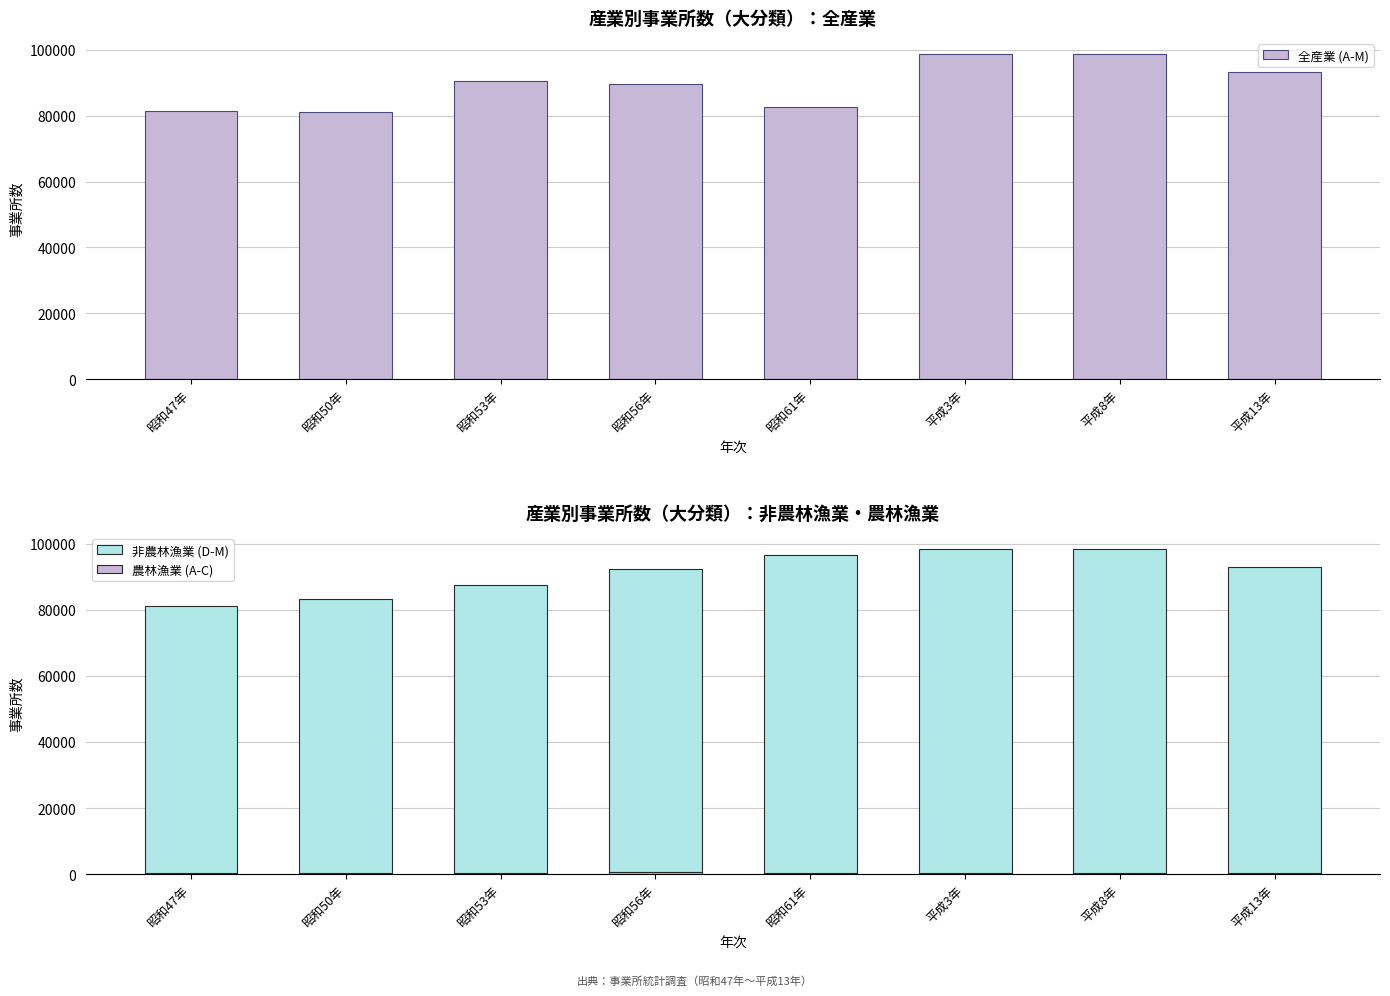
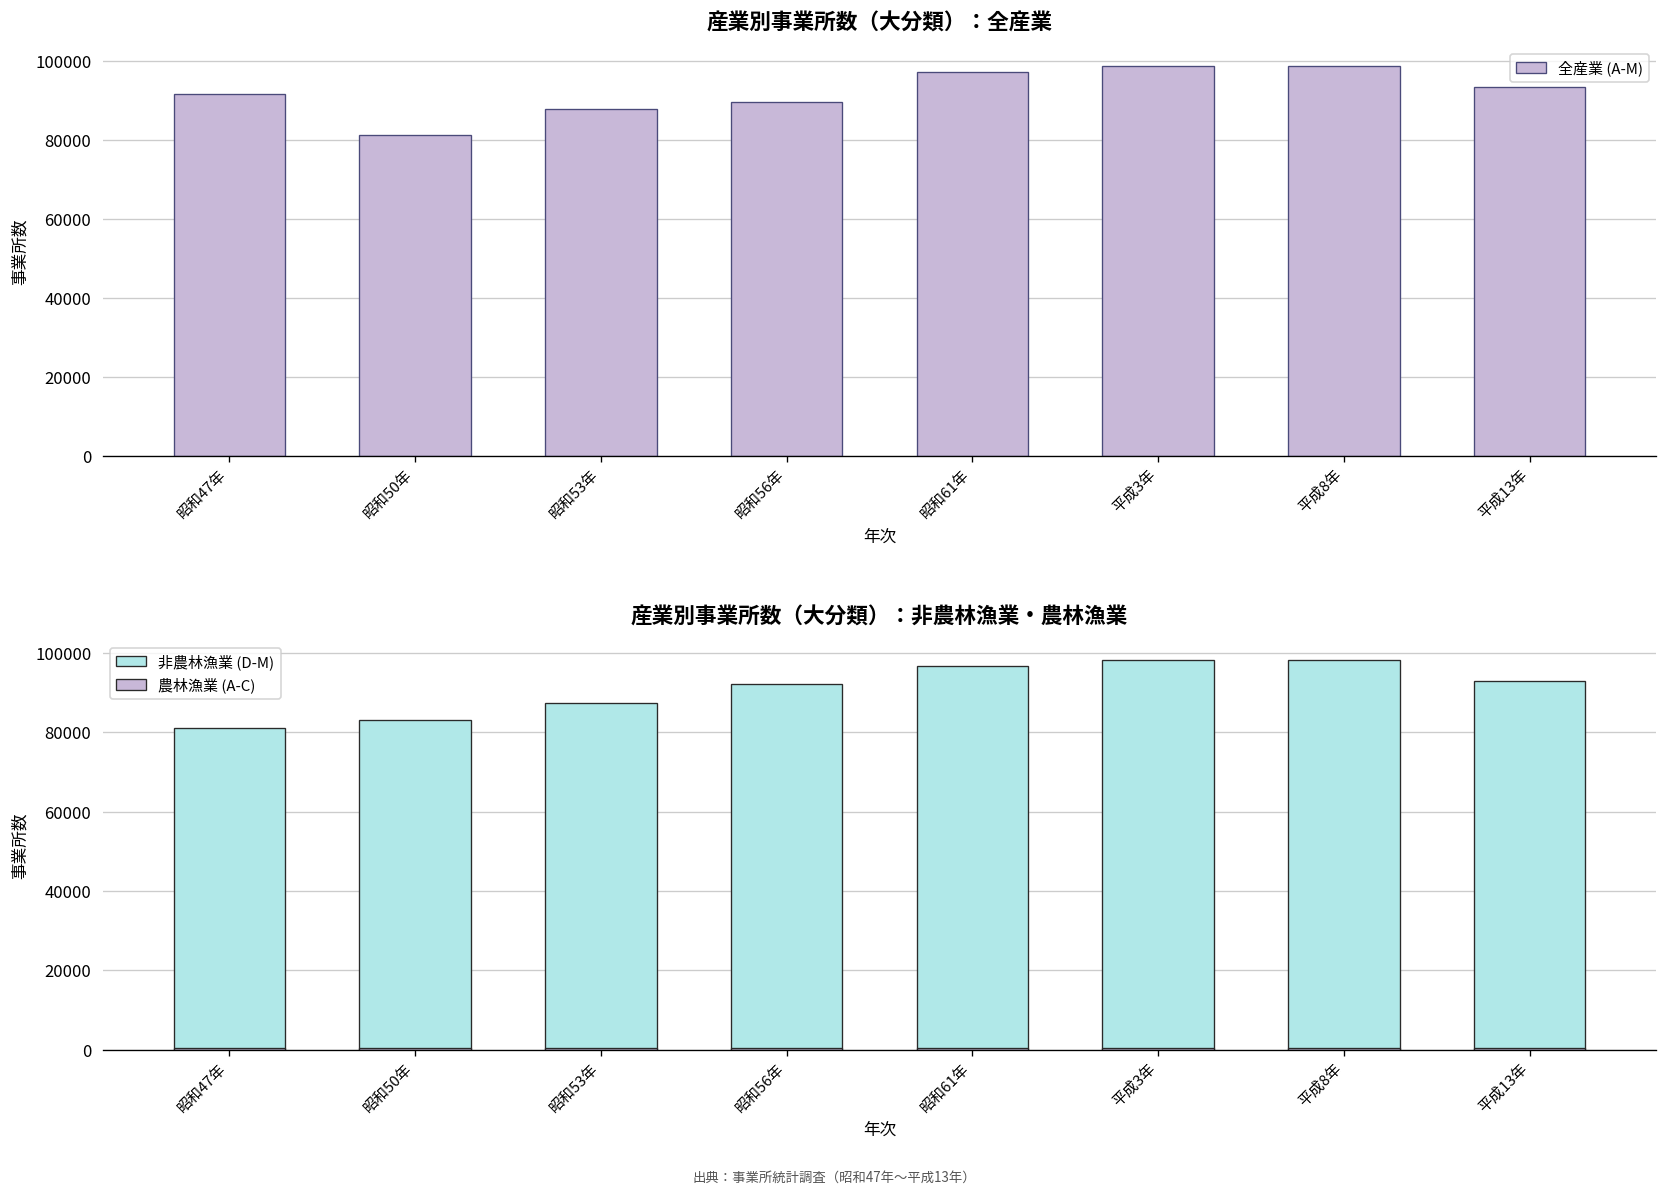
  {
    "産業別事業所数（大分類）：全産業": {
-     "昭和47年": 81000,
+     "昭和47年": 92000,
      "昭和50年": 81000,
-     "昭和53年": 90000,
+     "昭和53年": 88000,
      "昭和56年": 90000,
-     "昭和61年": 83000,
+     "昭和61年": 97000,
      "平成3年": 99000,
      "平成8年": 99000,
      "平成13年": 93000
    }
  }
